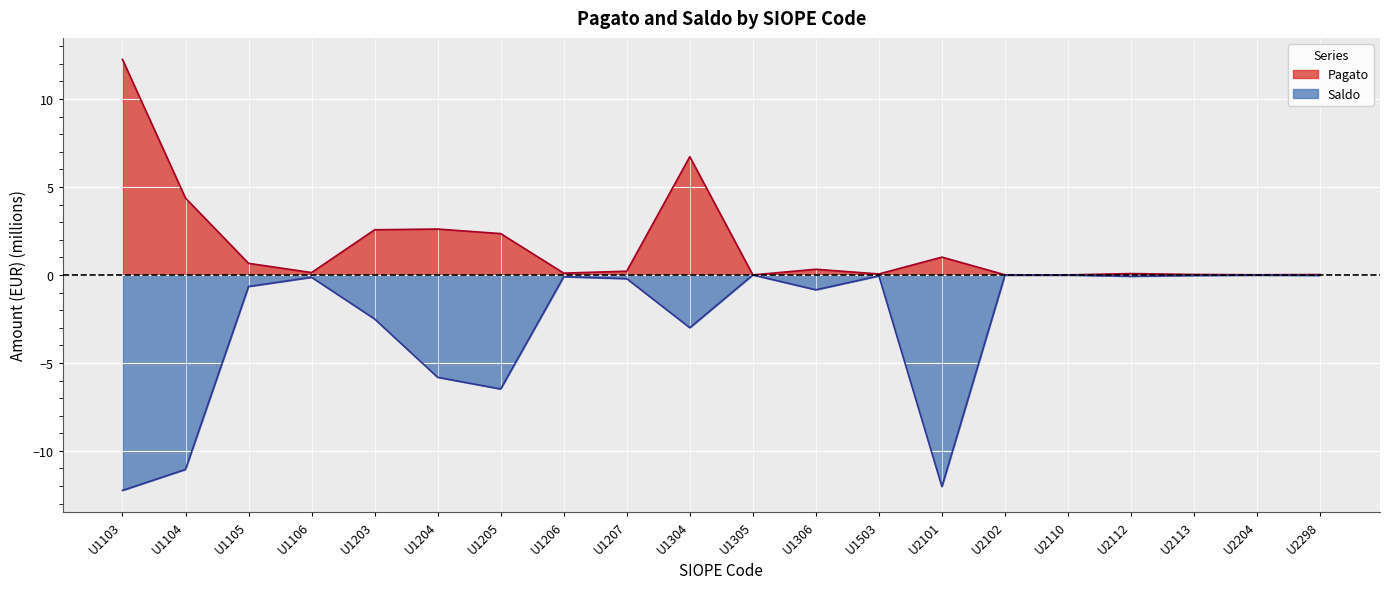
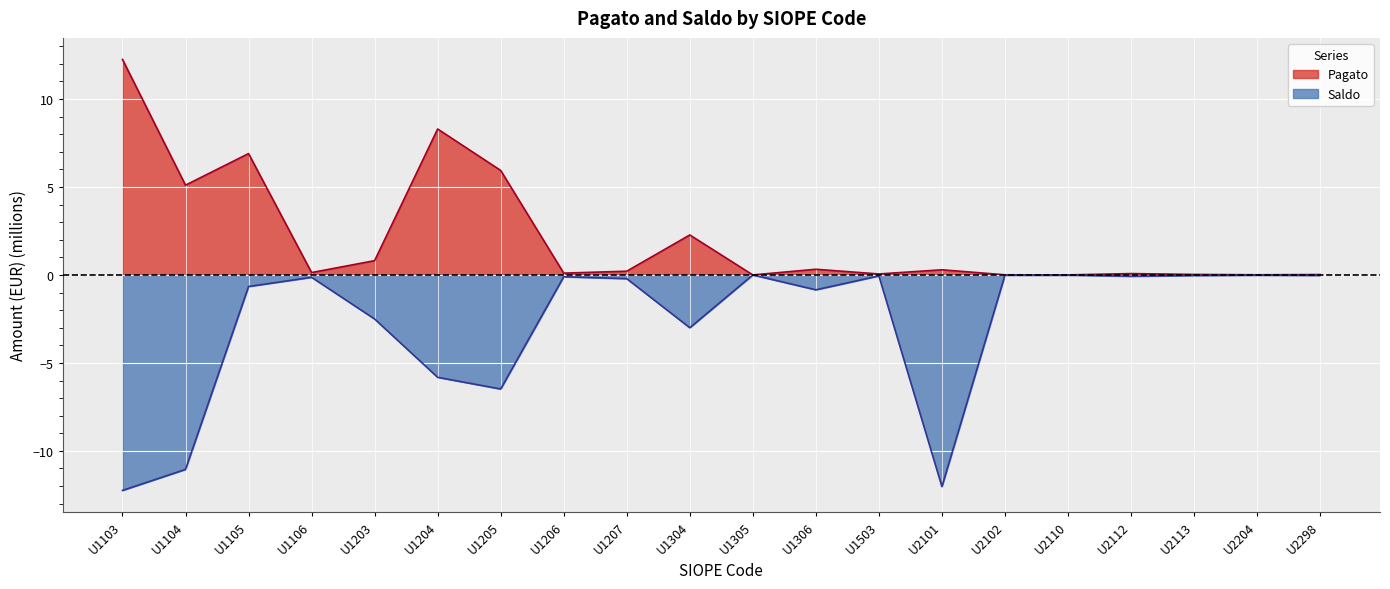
  {
    "Pagato": {
      "U1103": 12.2,
-     "U1104": 4.4,
-     "U1105": 0.7,
-     "U1203": 2.6,
-     "U1204": 2.6,
-     "U1205": 2.3,
+     "U1104": 5.1,
+     "U1105": 6.9,
+     "U1203": 0.8,
+     "U1204": 8.3,
+     "U1205": 5.9,
      "U1207": 0.2,
-     "U1304": 6.7,
+     "U1304": 2.3,
      "U1306": 0.3,
-     "U2101": 1.0
+     "U2101": 0.3
    }
  }
